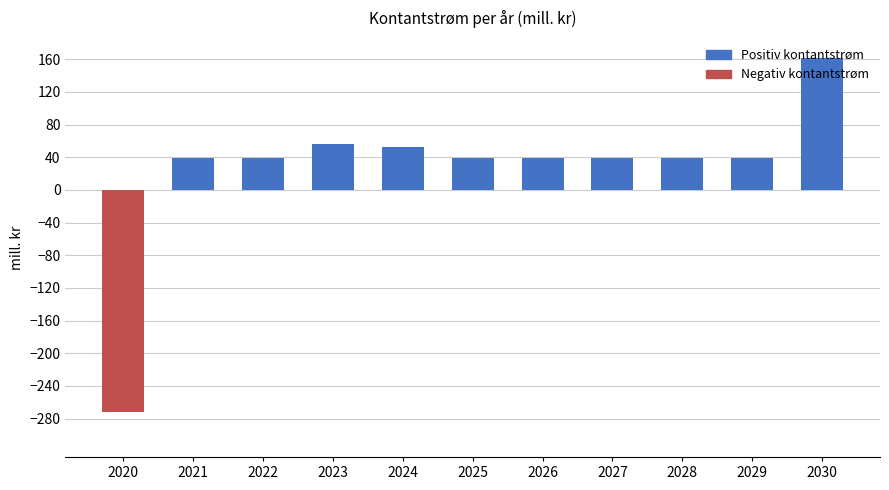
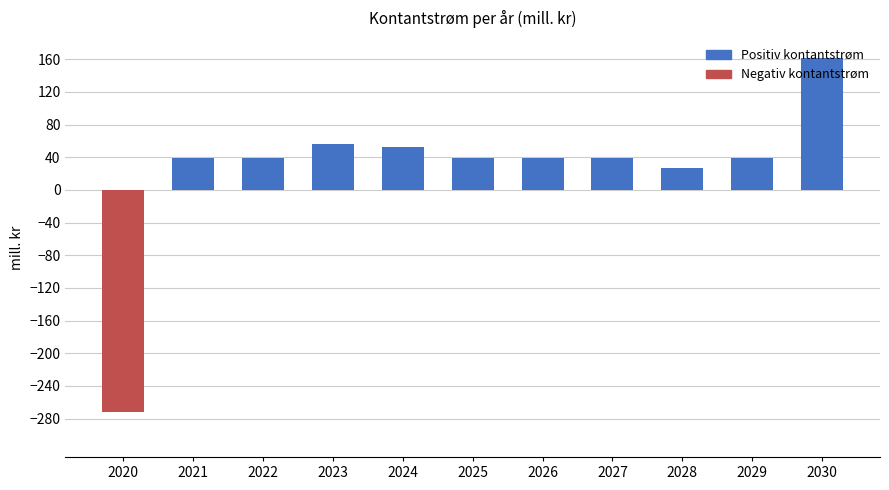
  {
    "2020": -270,
    "2021": 40,
    "2022": 40,
    "2023": 60,
    "2024": 50,
    "2025": 40,
    "2026": 40,
    "2027": 40,
-   "2028": 40,
+   "2028": 30,
    "2029": 40,
    "2030": 160
  }
